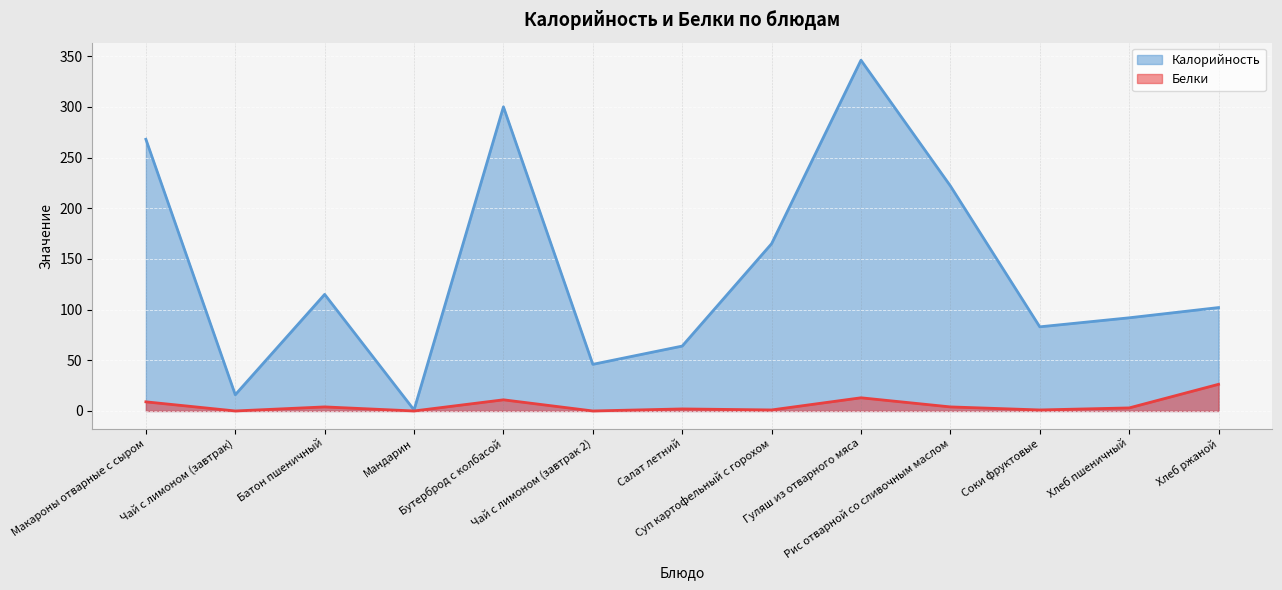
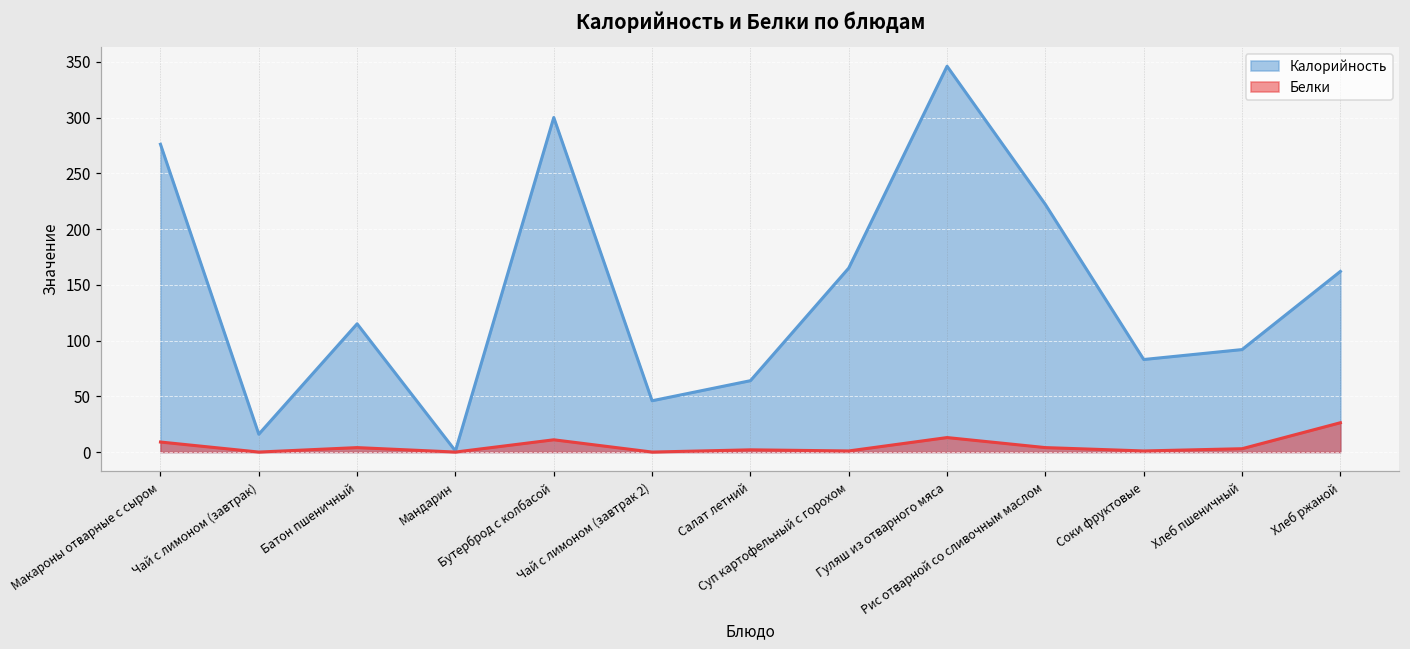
  {
    "Калорийность": {
-     "Макароны отварные с сыром": 268,
+     "Макароны отварные с сыром": 276,
      "Чай с лимоном (завтрак)": 16,
      "Батон пшеничный": 115,
      "Бутерброд с колбасой": 300,
      "Чай с лимоном (завтрак 2)": 46,
      "Салат летний": 64,
      "Суп картофельный с горохом": 165,
      "Гуляш из отварного мяса": 346,
      "Рис отварной со сливочным маслом": 222,
      "Соки фруктовые": 83,
      "Хлеб пшеничный": 92,
-     "Хлеб ржаной": 102
+     "Хлеб ржаной": 162
    },
    "Белки": {
      "Макароны отварные с сыром": 9,
      "Чай с лимоном (завтрак)": 0,
      "Батон пшеничный": 4,
      "Бутерброд с колбасой": 11,
      "Чай с лимоном (завтрак 2)": 0,
      "Салат летний": 2,
      "Суп картофельный с горохом": 1,
      "Гуляш из отварного мяса": 13,
      "Рис отварной со сливочным маслом": 4,
      "Соки фруктовые": 1,
      "Хлеб пшеничный": 3,
      "Хлеб ржаной": 26
    }
  }
